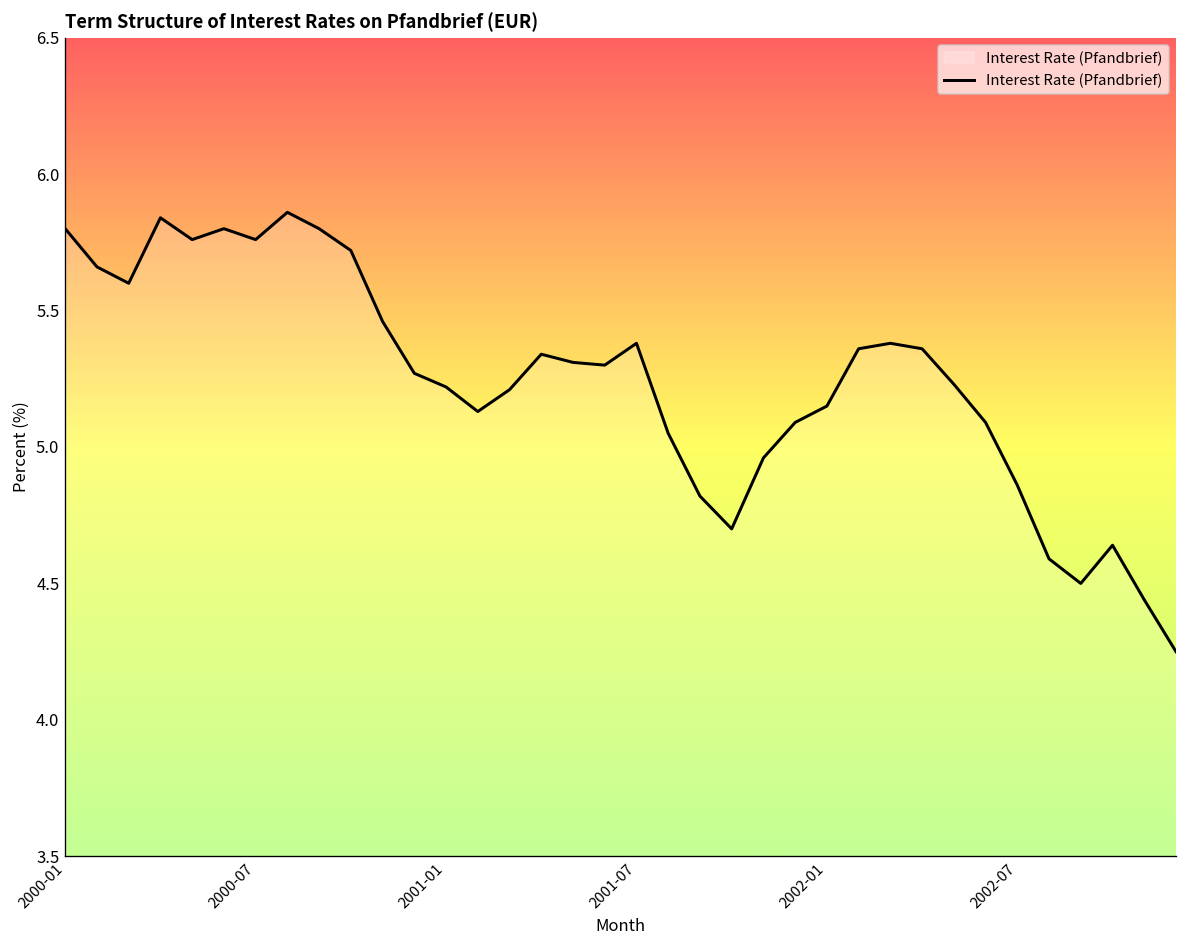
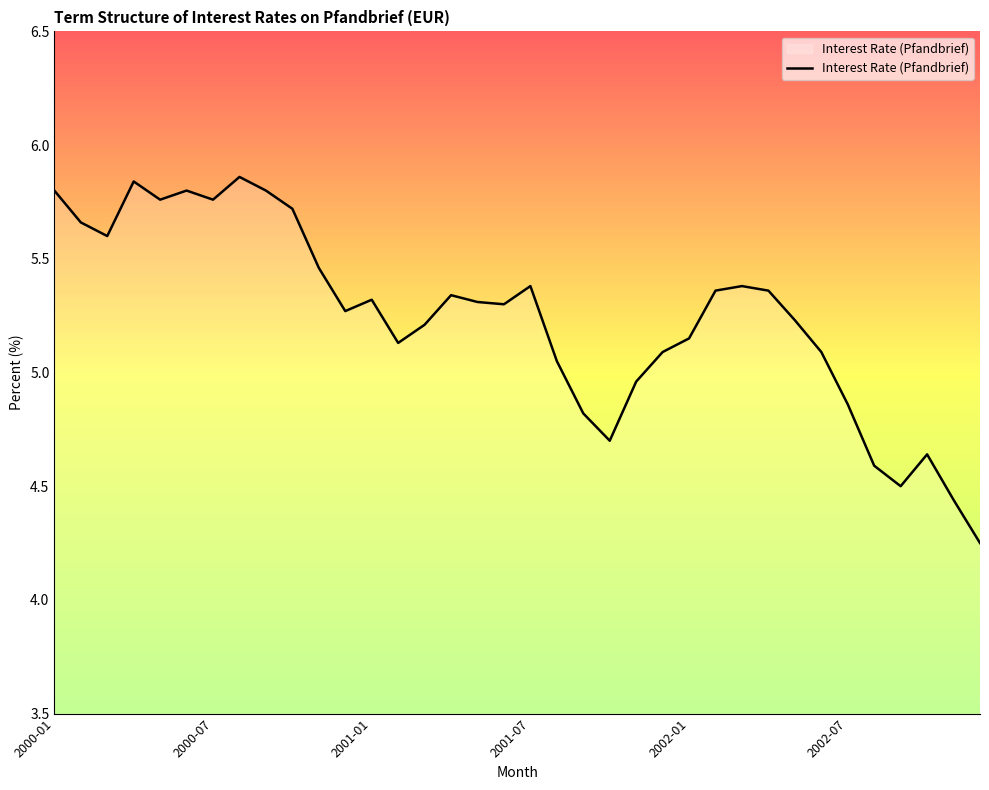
  {
    "2000-01": 5.80,
    "2000-07": 5.76,
-   "2001-01": 5.22,
+   "2001-01": 5.32,
    "2001-07": 5.38,
    "2002-01": 5.15,
    "2002-07": 4.86
  }
